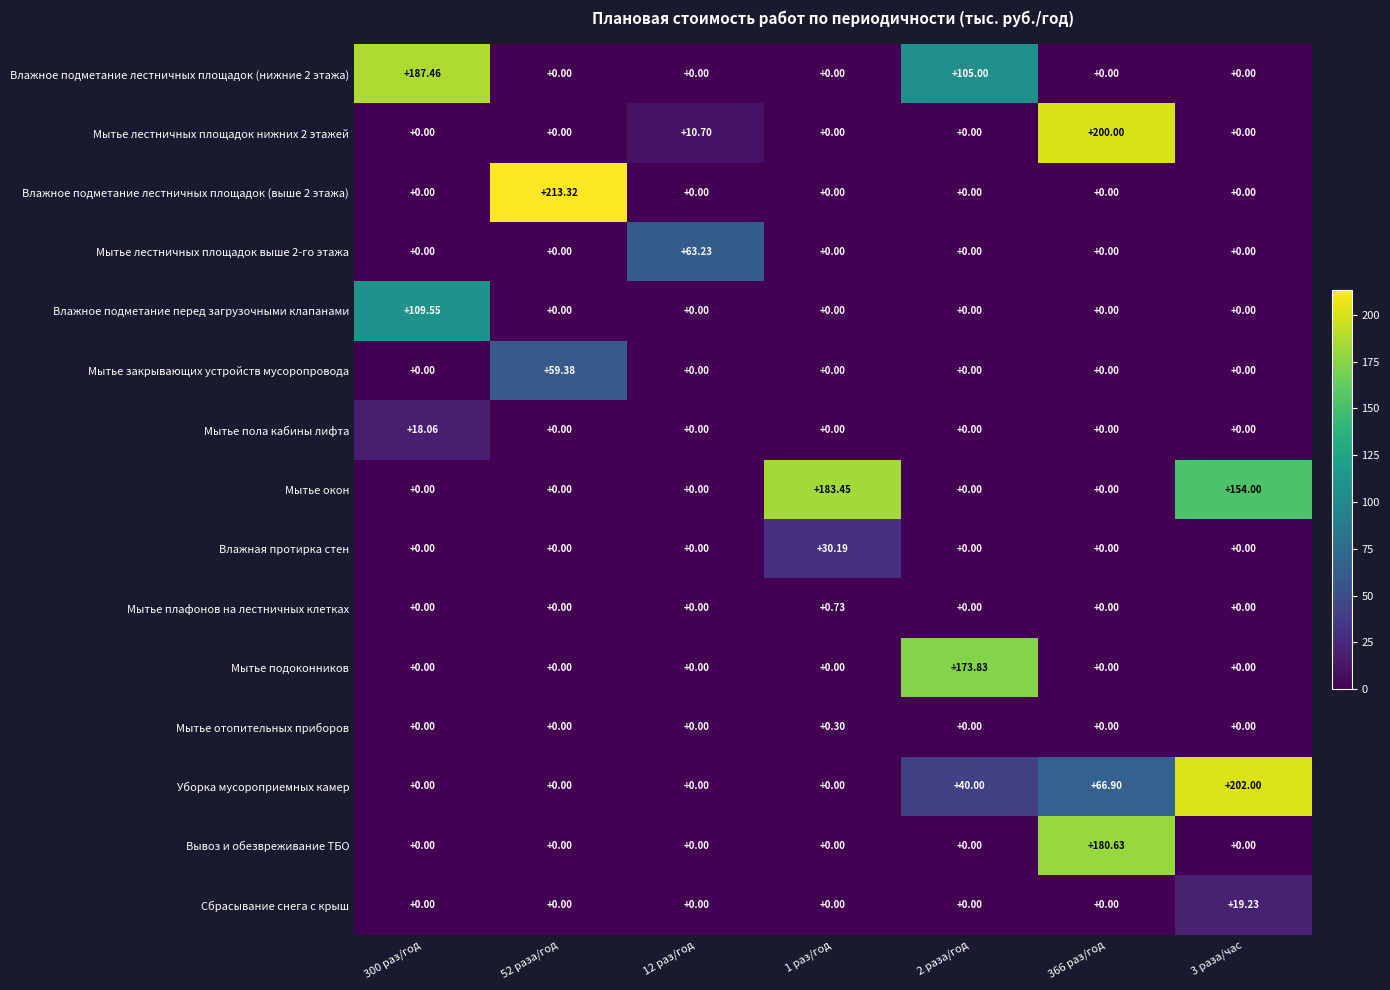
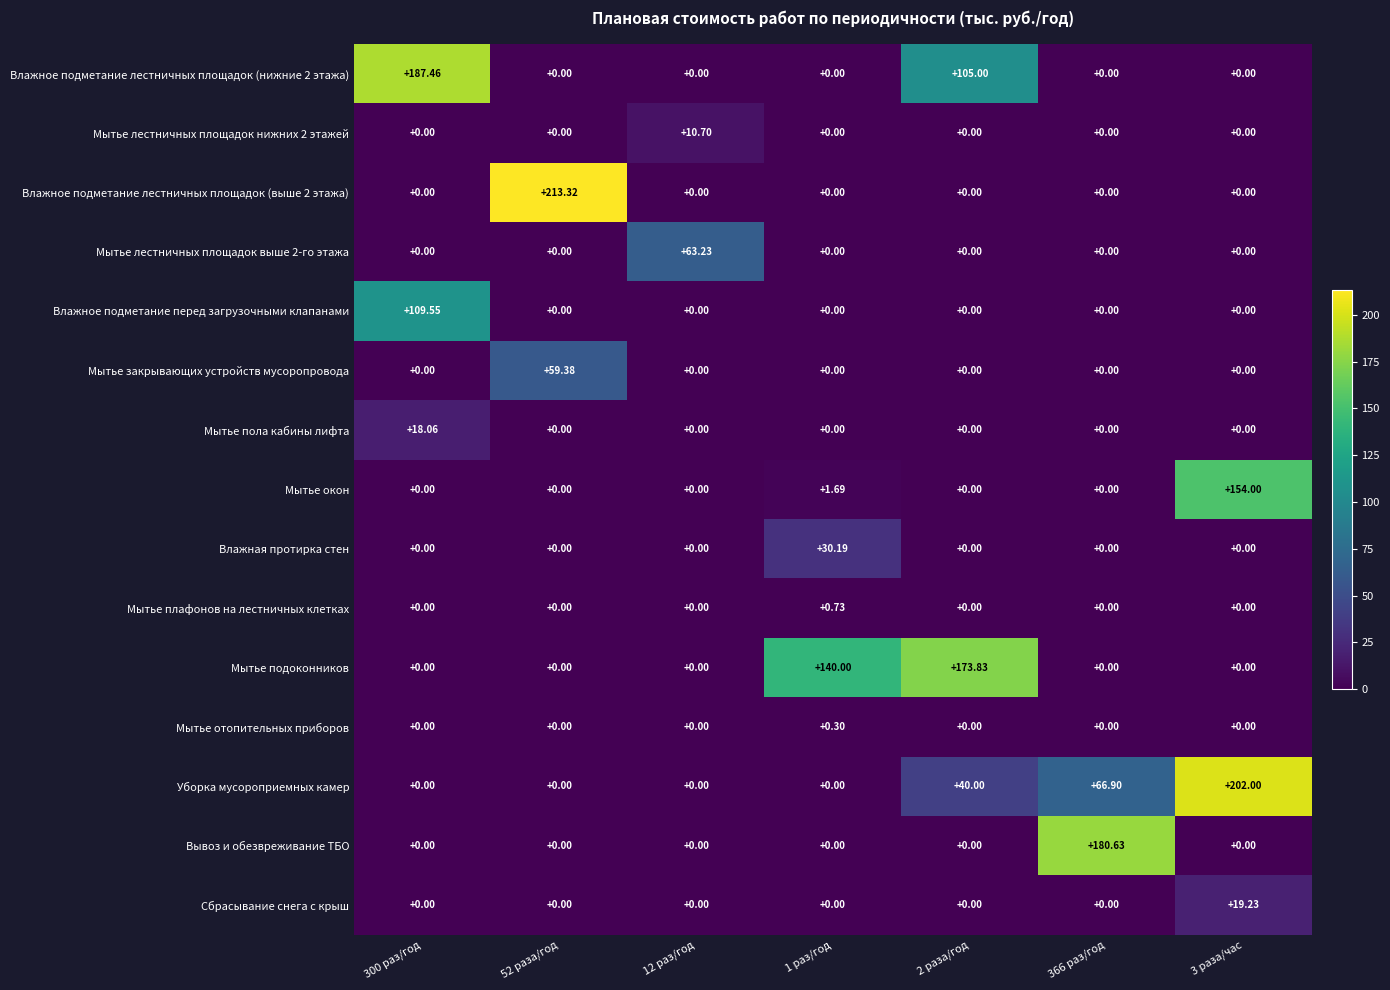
  {
    "Влажное подметание лестничных площадок (нижние 2 этажа)": {
      "300 раз/год": "+187.46",
      "52 раза/год": "+0.00",
      "12 раз/год": "+0.00",
      "1 раз/год": "+0.00",
      "2 раза/год": "+105.00",
      "366 раз/год": "+0.00",
      "3 раза/час": "+0.00"
    },
    "Мытье лестничных площадок нижних 2 этажей": {
      "300 раз/год": "+0.00",
      "52 раза/год": "+0.00",
      "12 раз/год": "+10.70",
      "1 раз/год": "+0.00",
      "2 раза/год": "+0.00",
-     "366 раз/год": "+200.00",
+     "366 раз/год": "+0.00",
      "3 раза/час": "+0.00"
    },
    "Влажное подметание лестничных площадок (выше 2 этажа)": {
      "300 раз/год": "+0.00",
      "52 раза/год": "+213.32",
      "12 раз/год": "+0.00",
      "1 раз/год": "+0.00",
      "2 раза/год": "+0.00",
      "366 раз/год": "+0.00",
      "3 раза/час": "+0.00"
    },
    "Мытье лестничных площадок выше 2-го этажа": {
      "300 раз/год": "+0.00",
      "52 раза/год": "+0.00",
      "12 раз/год": "+63.23",
      "1 раз/год": "+0.00",
      "2 раза/год": "+0.00",
      "366 раз/год": "+0.00",
      "3 раза/час": "+0.00"
    },
    "Влажное подметание перед загрузочными клапанами": {
      "300 раз/год": "+109.55",
      "52 раза/год": "+0.00",
      "12 раз/год": "+0.00",
      "1 раз/год": "+0.00",
      "2 раза/год": "+0.00",
      "366 раз/год": "+0.00",
      "3 раза/час": "+0.00"
    },
    "Мытье закрывающих устройств мусоропровода": {
      "300 раз/год": "+0.00",
      "52 раза/год": "+59.38",
      "12 раз/год": "+0.00",
      "1 раз/год": "+0.00",
      "2 раза/год": "+0.00",
      "366 раз/год": "+0.00",
      "3 раза/час": "+0.00"
    },
    "Мытье пола кабины лифта": {
      "300 раз/год": "+18.06",
      "52 раза/год": "+0.00",
      "12 раз/год": "+0.00",
      "1 раз/год": "+0.00",
      "2 раза/год": "+0.00",
      "366 раз/год": "+0.00",
      "3 раза/час": "+0.00"
    },
    "Мытье окон": {
      "300 раз/год": "+0.00",
      "52 раза/год": "+0.00",
      "12 раз/год": "+0.00",
-     "1 раз/год": "+183.45",
+     "1 раз/год": "+1.69",
      "2 раза/год": "+0.00",
      "366 раз/год": "+0.00",
      "3 раза/час": "+154.00"
    },
    "Влажная протирка стен": {
      "300 раз/год": "+0.00",
      "52 раза/год": "+0.00",
      "12 раз/год": "+0.00",
      "1 раз/год": "+30.19",
      "2 раза/год": "+0.00",
      "366 раз/год": "+0.00",
      "3 раза/час": "+0.00"
    },
    "Мытье плафонов на лестничных клетках": {
      "300 раз/год": "+0.00",
      "52 раза/год": "+0.00",
      "12 раз/год": "+0.00",
      "1 раз/год": "+0.73",
      "2 раза/год": "+0.00",
      "366 раз/год": "+0.00",
      "3 раза/час": "+0.00"
    },
    "Мытье подоконников": {
      "300 раз/год": "+0.00",
      "52 раза/год": "+0.00",
      "12 раз/год": "+0.00",
-     "1 раз/год": "+0.00",
+     "1 раз/год": "+140.00",
      "2 раза/год": "+173.83",
      "366 раз/год": "+0.00",
      "3 раза/час": "+0.00"
    },
    "Мытье отопительных приборов": {
      "300 раз/год": "+0.00",
      "52 раза/год": "+0.00",
      "12 раз/год": "+0.00",
      "1 раз/год": "+0.30",
      "2 раза/год": "+0.00",
      "366 раз/год": "+0.00",
      "3 раза/час": "+0.00"
    },
    "Уборка мусороприемных камер": {
      "300 раз/год": "+0.00",
      "52 раза/год": "+0.00",
      "12 раз/год": "+0.00",
      "1 раз/год": "+0.00",
      "2 раза/год": "+40.00",
      "366 раз/год": "+66.90",
      "3 раза/час": "+202.00"
    },
    "Вывоз и обезвреживание ТБО": {
      "300 раз/год": "+0.00",
      "52 раза/год": "+0.00",
      "12 раз/год": "+0.00",
      "1 раз/год": "+0.00",
      "2 раза/год": "+0.00",
      "366 раз/год": "+180.63",
      "3 раза/час": "+0.00"
    },
    "Сбрасывание снега с крыш": {
      "300 раз/год": "+0.00",
      "52 раза/год": "+0.00",
      "12 раз/год": "+0.00",
      "1 раз/год": "+0.00",
      "2 раза/год": "+0.00",
      "366 раз/год": "+0.00",
      "3 раза/час": "+19.23"
    }
  }
